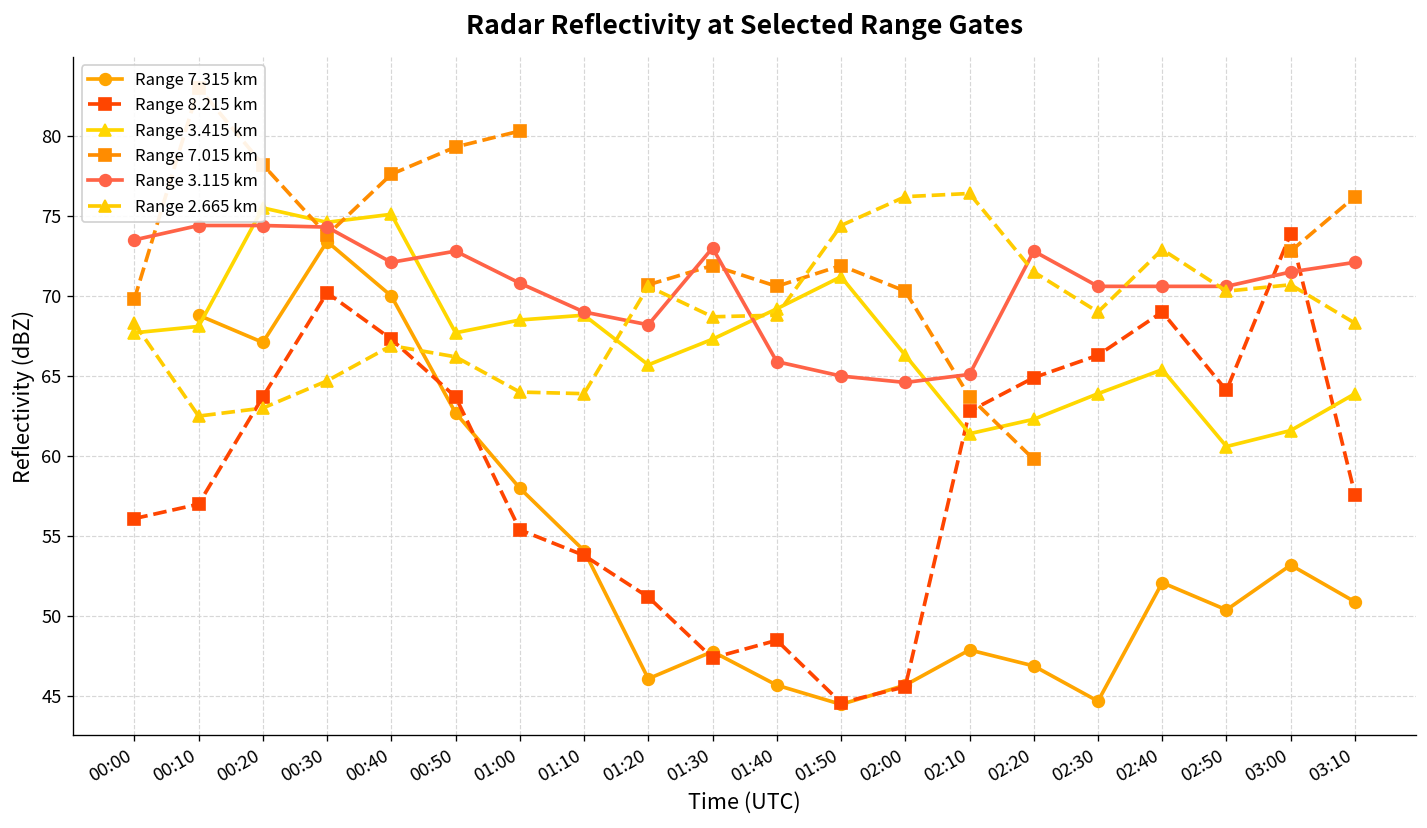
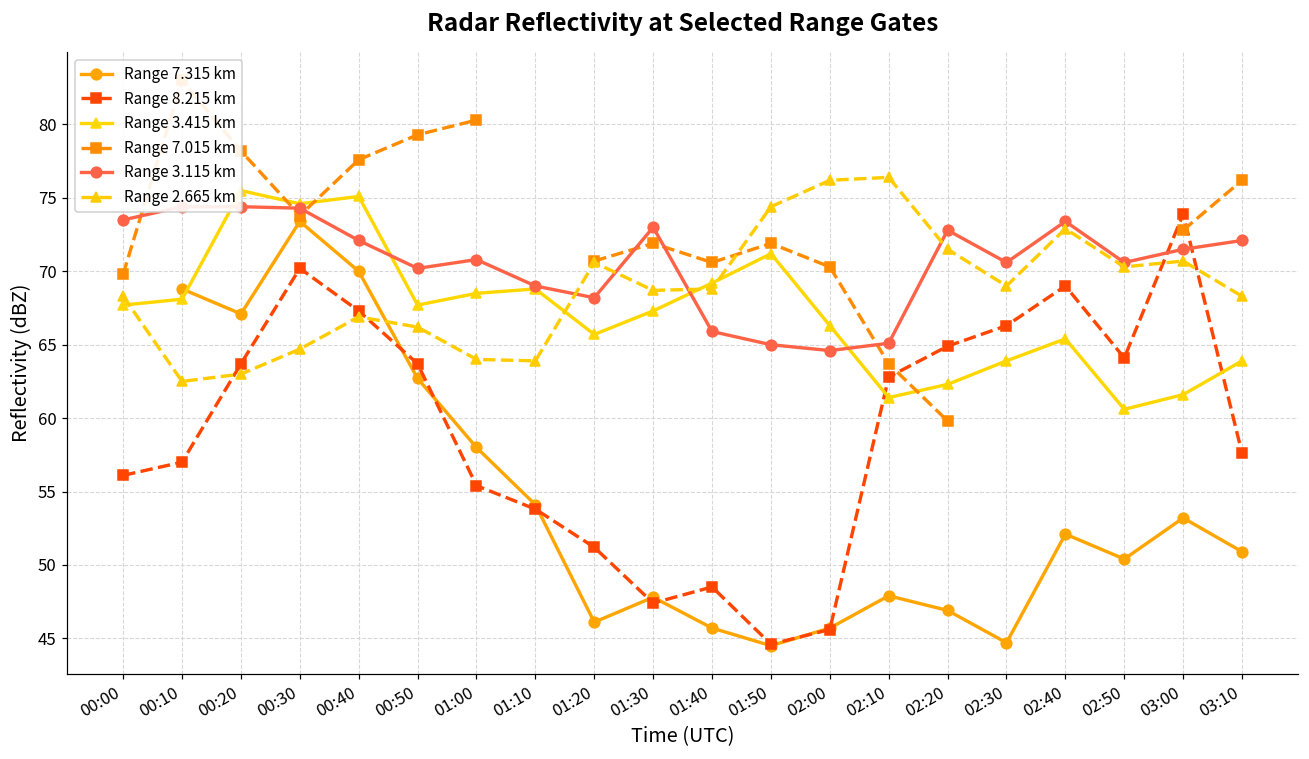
  {
    "Range 8.215 km": {
      "00:00": 56.1,
      "00:10": 57.0,
      "00:20": 63.7,
      "00:30": 70.2,
      "00:40": 67.3,
      "00:50": 63.7,
      "01:00": 55.4,
      "01:10": 53.8,
      "01:20": 51.2,
      "01:30": 47.4,
      "01:40": 48.5,
      "02:10": 62.8,
      "02:20": 64.9,
      "02:30": 66.3,
      "02:40": 69.0,
      "02:50": 64.1,
      "03:00": 73.9,
      "03:10": 57.6
    },
    "Range 3.115 km": {
      "00:00": 73.5,
      "00:10": 74.4,
      "00:20": 74.4,
      "00:30": 74.3,
      "00:40": 72.1,
-     "00:50": 72.8,
+     "00:50": 70.2,
      "01:00": 70.8,
      "01:10": 69.0,
      "01:20": 68.2,
      "01:30": 73.0,
      "01:40": 65.9,
      "01:50": 65.0,
      "02:00": 64.6,
      "02:10": 65.1,
      "02:20": 72.8,
      "02:30": 70.6,
-     "02:40": 70.6,
+     "02:40": 73.4,
      "02:50": 70.6,
      "03:00": 71.5,
      "03:10": 72.1
    }
  }
